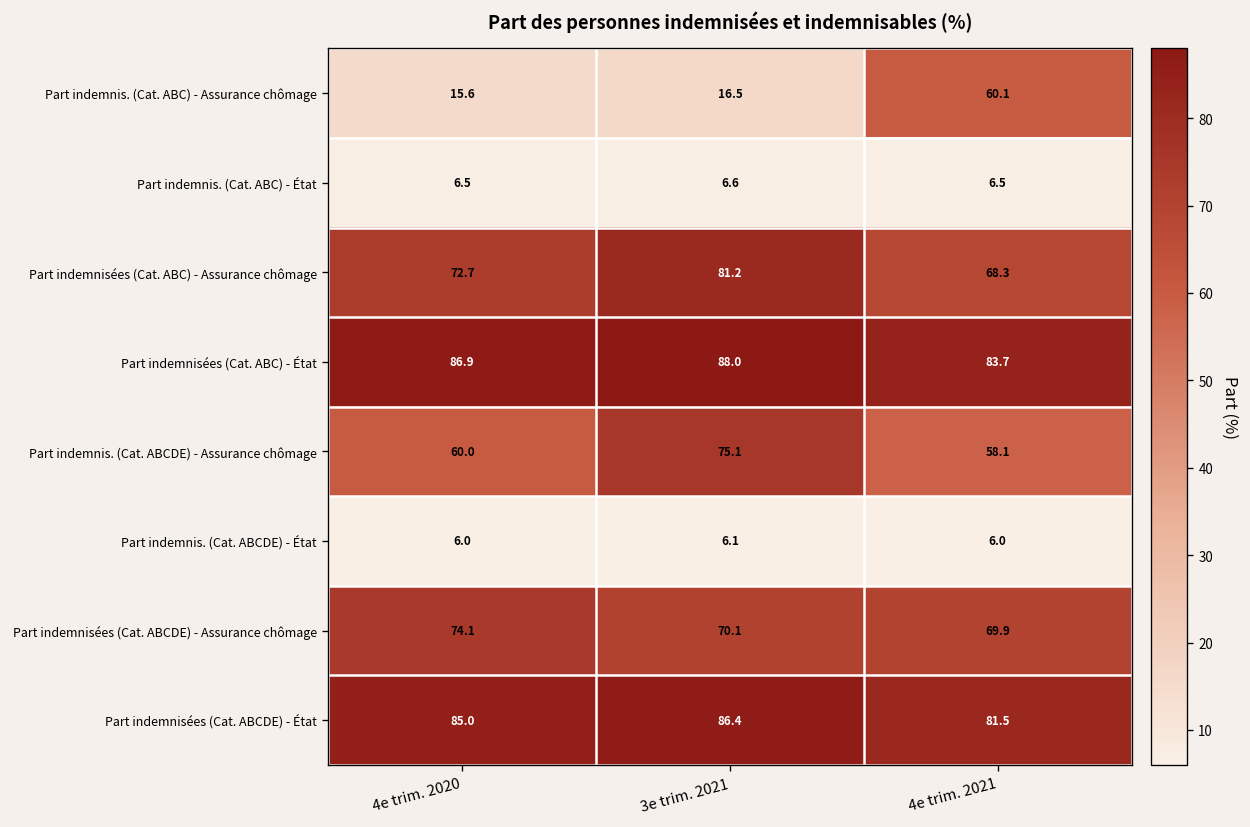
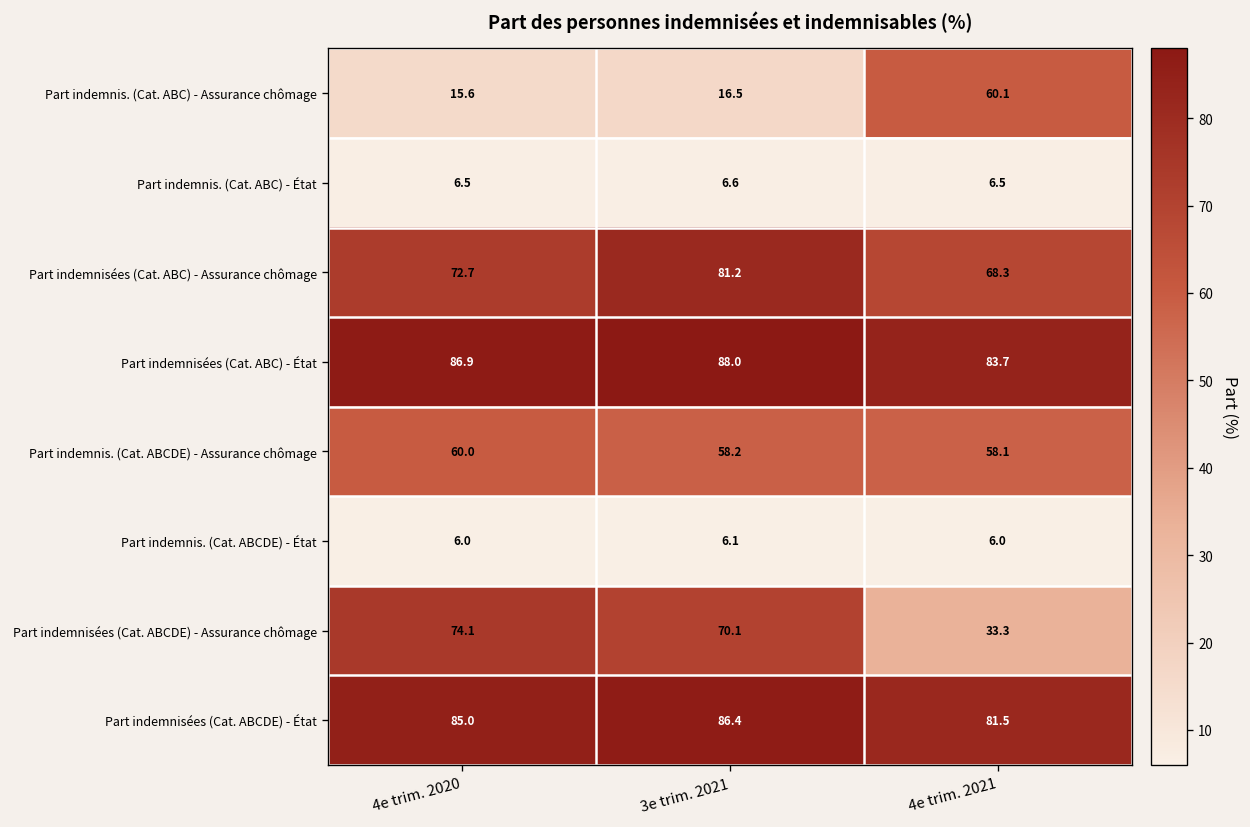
  {
    "Part indemnis. (Cat. ABC) - Assurance chômage": {
      "4e trim. 2020": 15.6,
      "3e trim. 2021": 16.5,
      "4e trim. 2021": 60.1
    },
    "Part indemnis. (Cat. ABC) - État": {
      "4e trim. 2020": 6.5,
      "3e trim. 2021": 6.6,
      "4e trim. 2021": 6.5
    },
    "Part indemnisées (Cat. ABC) - Assurance chômage": {
      "4e trim. 2020": 72.7,
      "3e trim. 2021": 81.2,
      "4e trim. 2021": 68.3
    },
    "Part indemnisées (Cat. ABC) - État": {
      "4e trim. 2020": 86.9,
      "3e trim. 2021": 88.0,
      "4e trim. 2021": 83.7
    },
    "Part indemnis. (Cat. ABCDE) - Assurance chômage": {
      "4e trim. 2020": 60.0,
-     "3e trim. 2021": 75.1,
+     "3e trim. 2021": 58.2,
      "4e trim. 2021": 58.1
    },
    "Part indemnis. (Cat. ABCDE) - État": {
      "4e trim. 2020": 6.0,
      "3e trim. 2021": 6.1,
      "4e trim. 2021": 6.0
    },
    "Part indemnisées (Cat. ABCDE) - Assurance chômage": {
      "4e trim. 2020": 74.1,
      "3e trim. 2021": 70.1,
-     "4e trim. 2021": 69.9
+     "4e trim. 2021": 33.3
    },
    "Part indemnisées (Cat. ABCDE) - État": {
      "4e trim. 2020": 85.0,
      "3e trim. 2021": 86.4,
      "4e trim. 2021": 81.5
    }
  }
